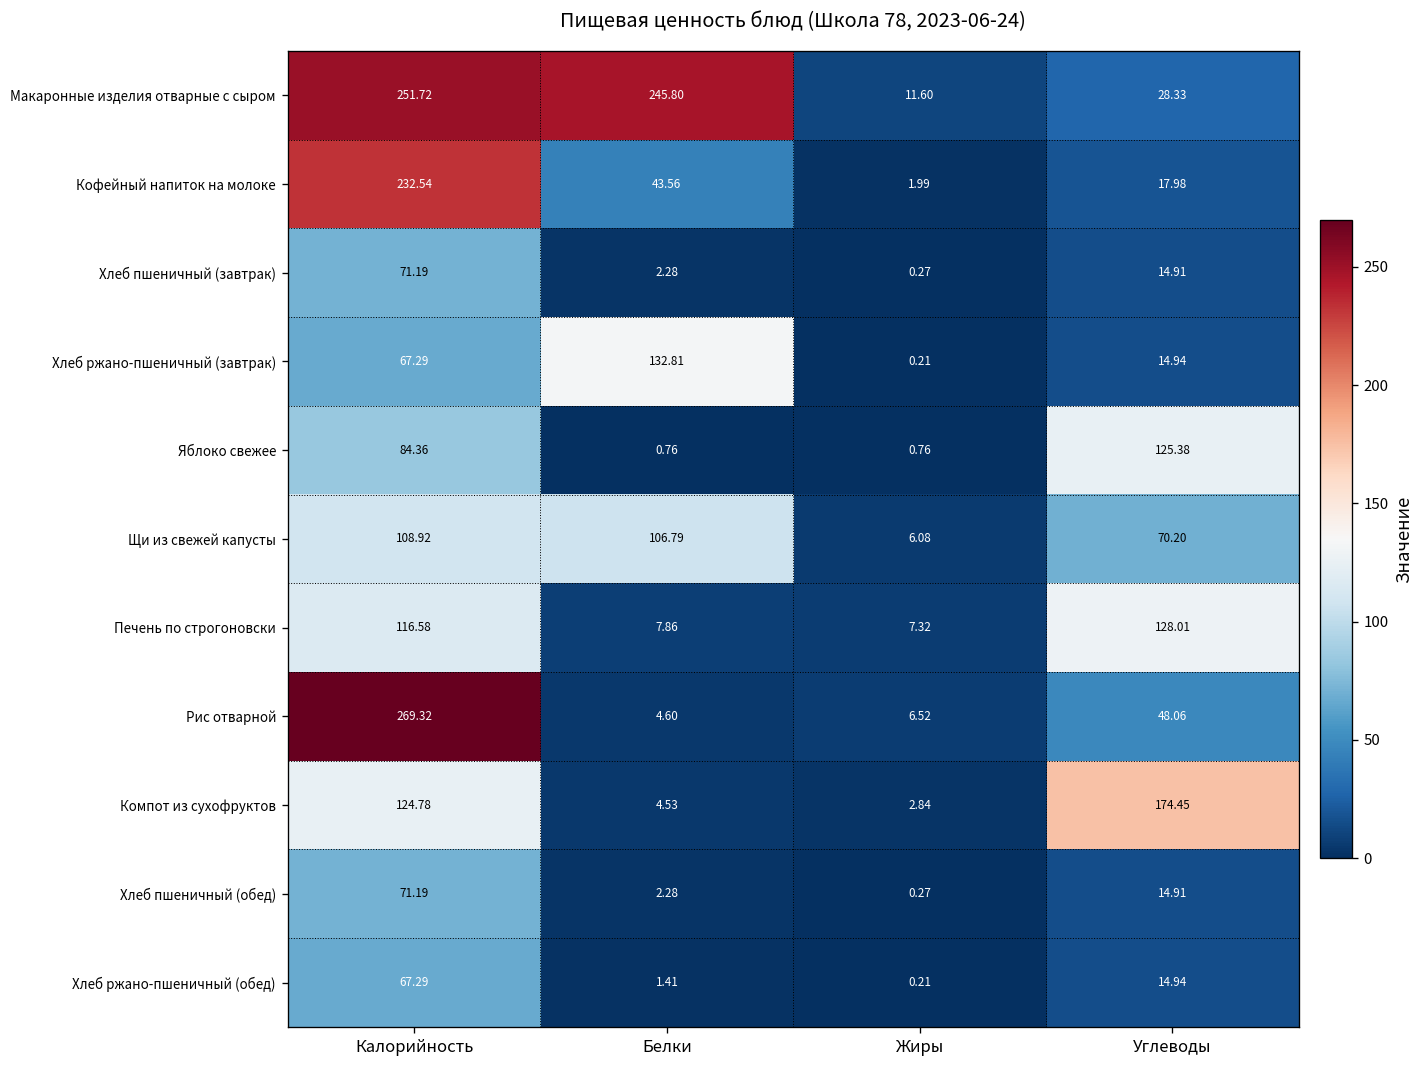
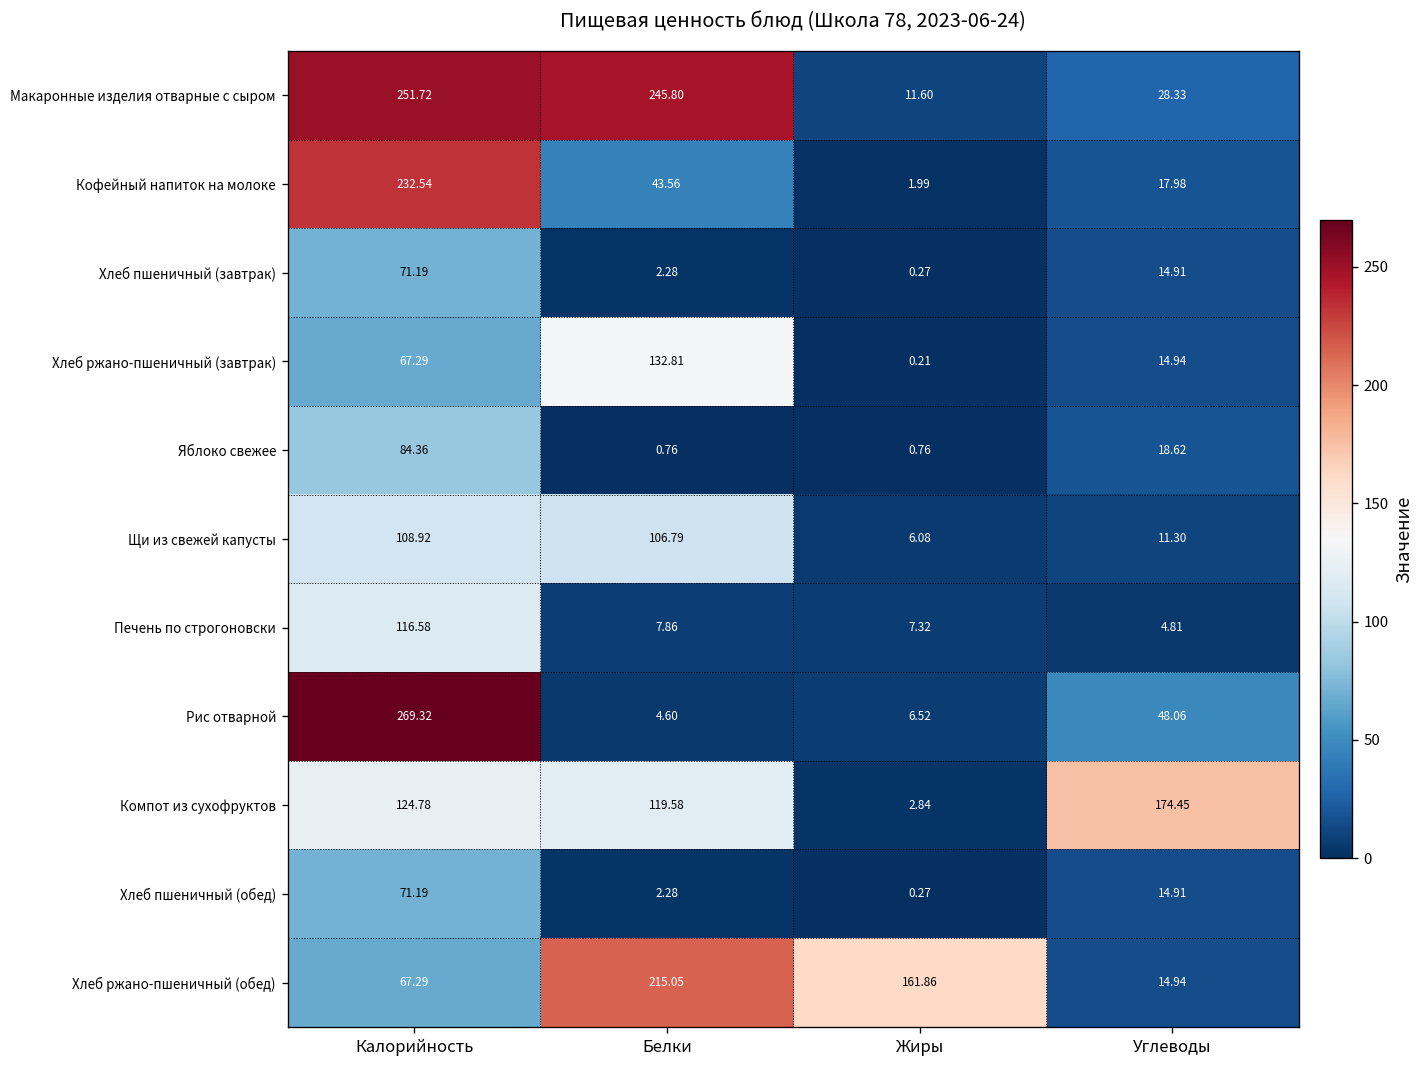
  {
    "Макаронные изделия отварные с сыром": {
      "Калорийность": 251.72,
      "Белки": 245.80,
      "Жиры": 11.60,
      "Углеводы": 28.33
    },
    "Кофейный напиток на молоке": {
      "Калорийность": 232.54,
      "Белки": 43.56,
      "Жиры": 1.99,
      "Углеводы": 17.98
    },
    "Хлеб пшеничный (завтрак)": {
      "Калорийность": 71.19,
      "Белки": 2.28,
      "Жиры": 0.27,
      "Углеводы": 14.91
    },
    "Хлеб ржано-пшеничный (завтрак)": {
      "Калорийность": 67.29,
      "Белки": 132.81,
      "Жиры": 0.21,
      "Углеводы": 14.94
    },
    "Яблоко свежее": {
      "Калорийность": 84.36,
      "Белки": 0.76,
      "Жиры": 0.76,
-     "Углеводы": 125.38
+     "Углеводы": 18.62
    },
    "Щи из свежей капусты": {
      "Калорийность": 108.92,
      "Белки": 106.79,
      "Жиры": 6.08,
-     "Углеводы": 70.20
+     "Углеводы": 11.30
    },
    "Печень по строгоновски": {
      "Калорийность": 116.58,
      "Белки": 7.86,
      "Жиры": 7.32,
-     "Углеводы": 128.01
+     "Углеводы": 4.81
    },
    "Рис отварной": {
      "Калорийность": 269.32,
      "Белки": 4.60,
      "Жиры": 6.52,
      "Углеводы": 48.06
    },
    "Компот из сухофруктов": {
      "Калорийность": 124.78,
-     "Белки": 4.53,
+     "Белки": 119.58,
      "Жиры": 2.84,
      "Углеводы": 174.45
    },
    "Хлеб пшеничный (обед)": {
      "Калорийность": 71.19,
      "Белки": 2.28,
      "Жиры": 0.27,
      "Углеводы": 14.91
    },
    "Хлеб ржано-пшеничный (обед)": {
      "Калорийность": 67.29,
-     "Белки": 1.41,
-     "Жиры": 0.21,
+     "Белки": 215.05,
+     "Жиры": 161.86,
      "Углеводы": 14.94
    }
  }
